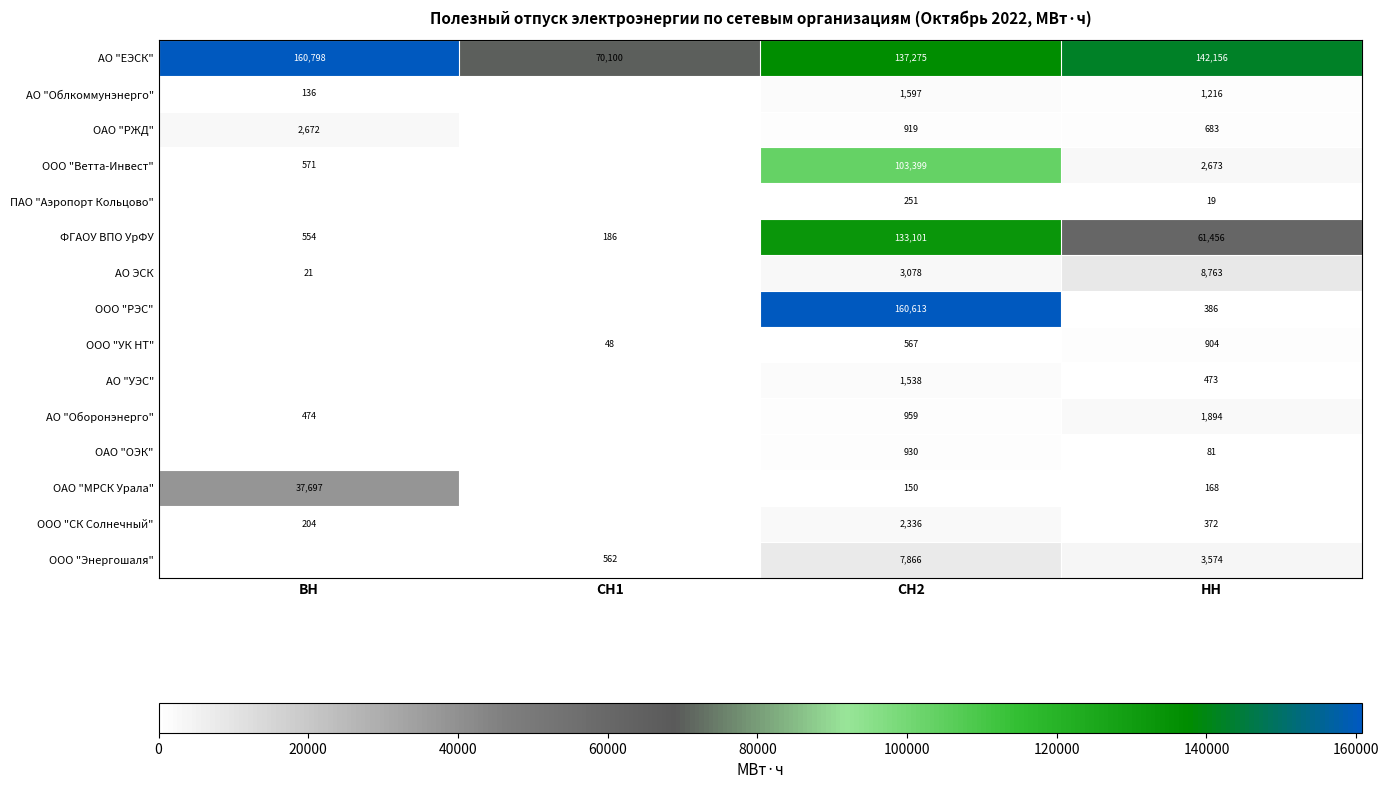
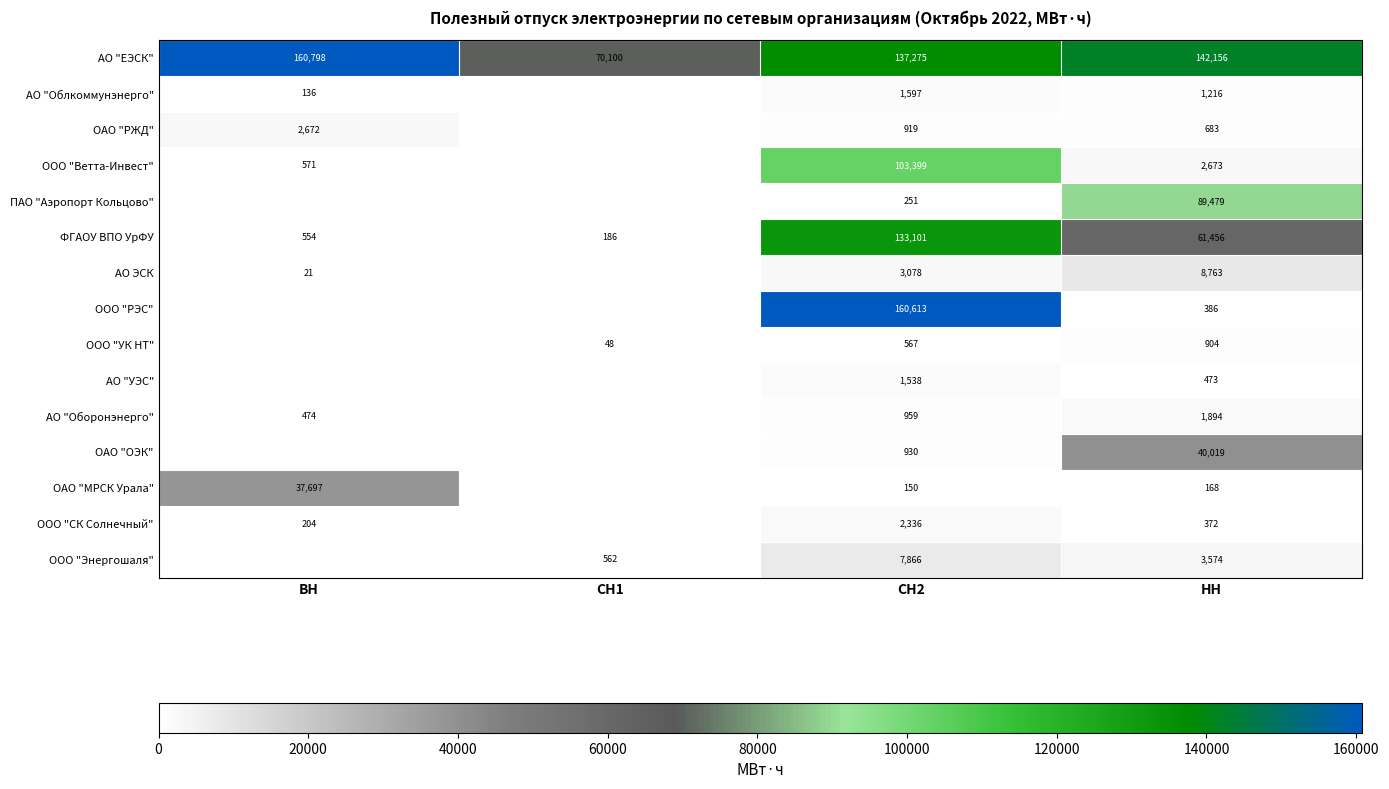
  {
    "АО \"ЕЭСК\"": {
      "ВН": "160,798",
      "СН1": "70,100",
      "СН2": "137,275",
      "НН": "142,156"
    },
    "АО \"Облкоммунэнерго\"": {
      "ВН": "136",
      "СН2": "1,597",
      "НН": "1,216"
    },
    "ОАО \"РЖД\"": {
      "ВН": "2,672",
      "СН2": "919",
      "НН": "683"
    },
    "ООО \"Ветта-Инвест\"": {
      "ВН": "571",
      "СН2": "103,399",
      "НН": "2,673"
    },
    "ПАО \"Аэропорт Кольцово\"": {
      "СН2": "251",
-     "НН": "19"
+     "НН": "89,479"
    },
    "ФГАОУ ВПО УрФУ": {
      "ВН": "554",
      "СН1": "186",
      "СН2": "133,101",
      "НН": "61,456"
    },
    "АО ЭСК": {
      "ВН": "21",
      "СН2": "3,078",
      "НН": "8,763"
    },
    "ООО \"РЭС\"": {
      "СН2": "160,613",
      "НН": "386"
    },
    "ООО \"УК НТ\"": {
      "СН1": "48",
      "СН2": "567",
      "НН": "904"
    },
    "АО \"УЭС\"": {
      "СН2": "1,538",
      "НН": "473"
    },
    "АО \"Оборонэнерго\"": {
      "ВН": "474",
      "СН2": "959",
      "НН": "1,894"
    },
    "ОАО \"ОЭК\"": {
      "СН2": "930",
-     "НН": "81"
+     "НН": "40,019"
    },
    "ОАО \"МРСК Урала\"": {
      "ВН": "37,697",
      "СН2": "150",
      "НН": "168"
    },
    "ООО \"СК Солнечный\"": {
      "ВН": "204",
      "СН2": "2,336",
      "НН": "372"
    },
    "ООО \"Энергошаля\"": {
      "СН1": "562",
      "СН2": "7,866",
      "НН": "3,574"
    }
  }
